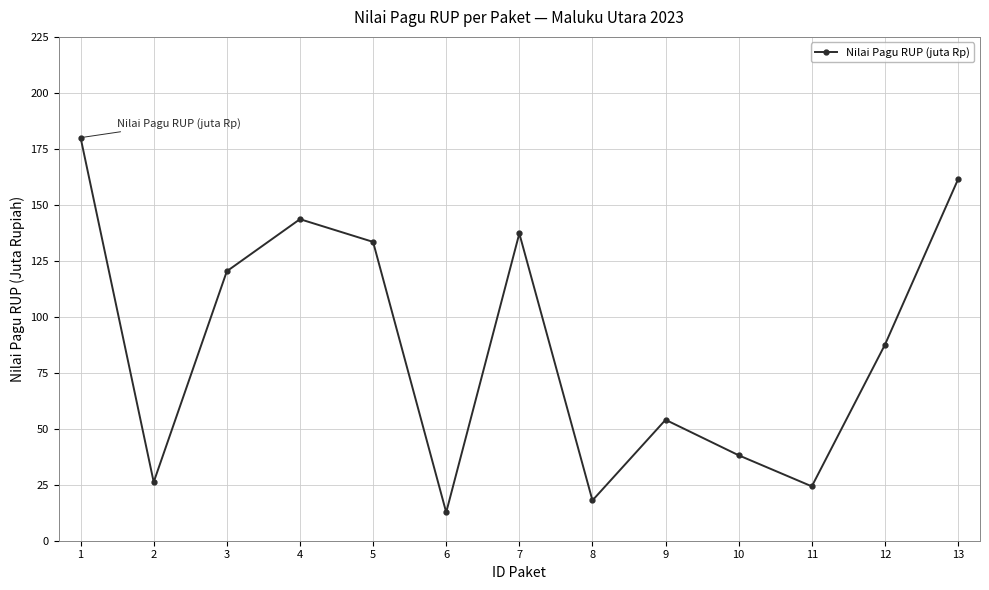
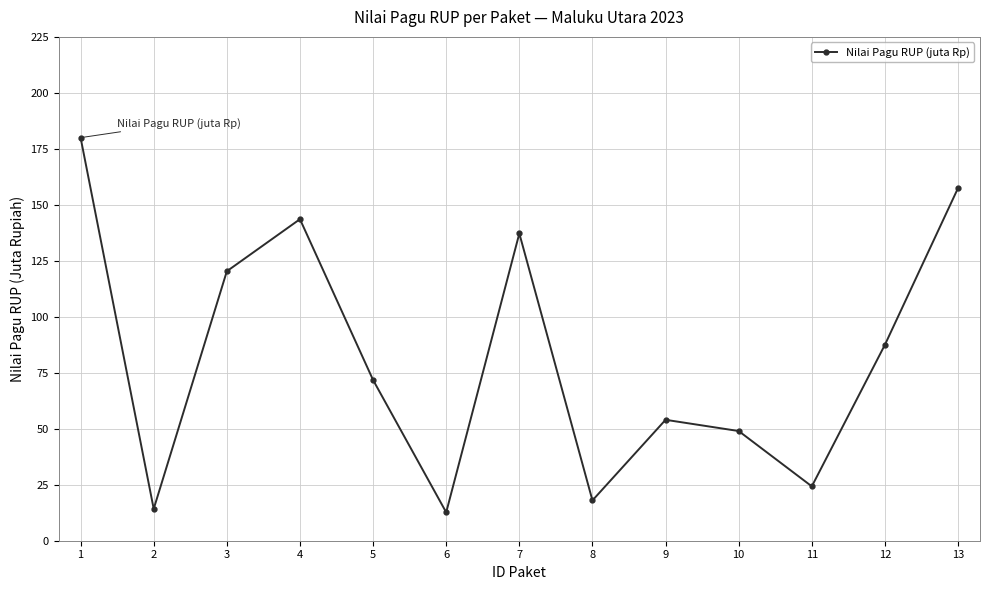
  {
    "1": 180,
-   "2": 26,
+   "2": 14,
    "3": 120,
    "4": 144,
-   "5": 133,
+   "5": 72,
    "6": 13,
    "7": 137,
    "8": 18,
    "9": 54,
-   "10": 38,
+   "10": 49,
    "11": 24,
    "12": 88,
-   "13": 161
+   "13": 158
  }
